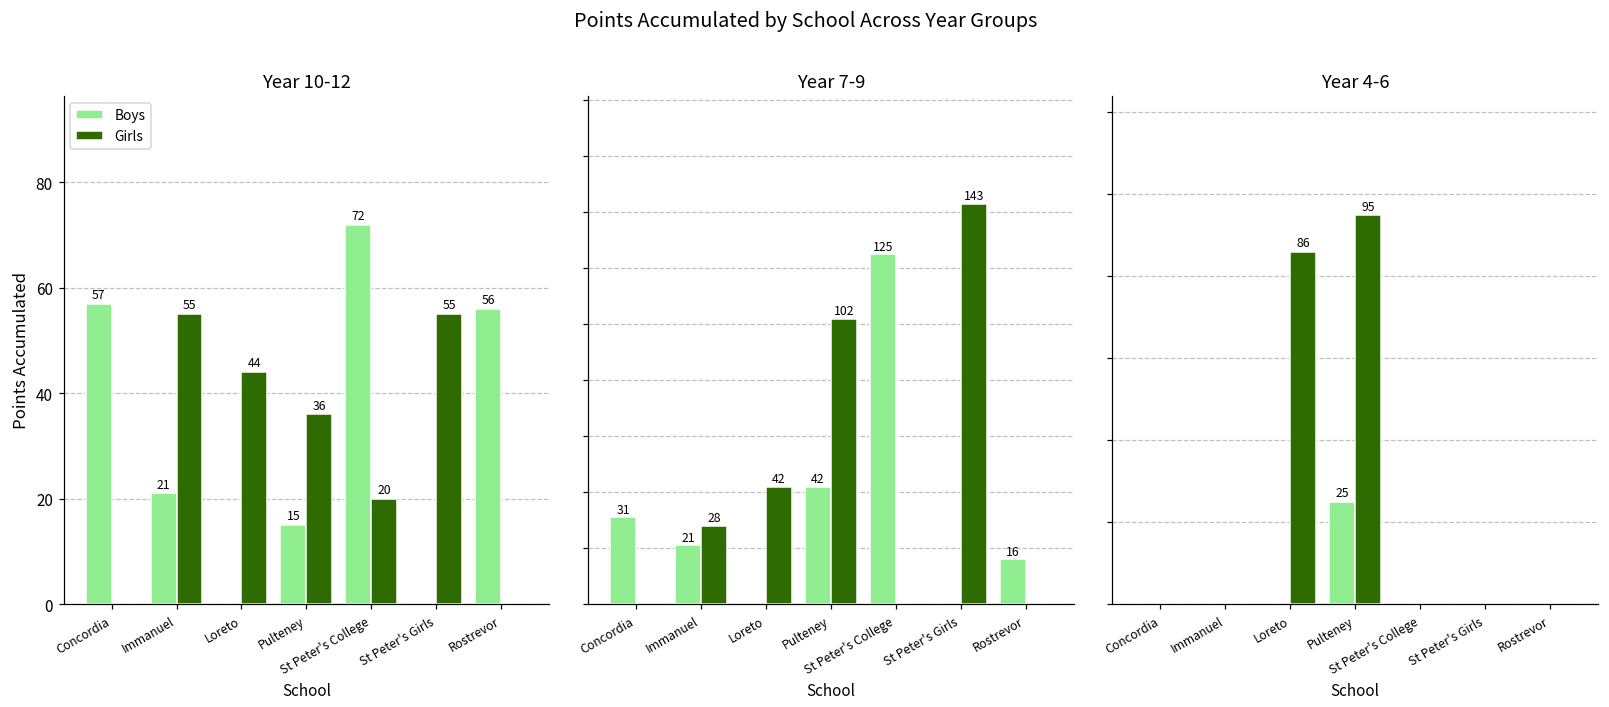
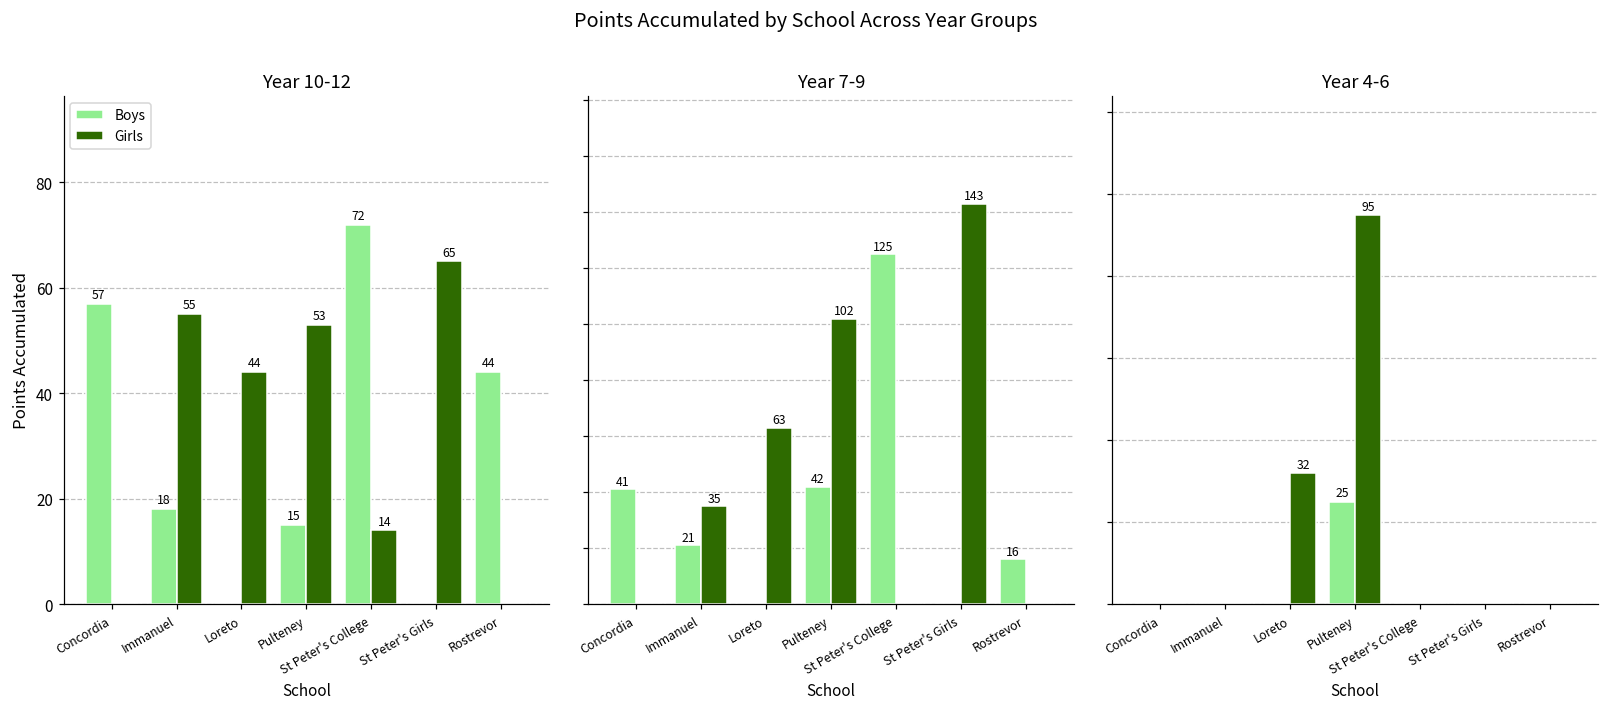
  {
    "Year 10-12": {
      "Boys": {
        "Concordia": 57,
-       "Immanuel": 21,
+       "Immanuel": 18,
        "Pulteney": 15,
        "St Peter's College": 72,
-       "Rostrevor": 56
+       "Rostrevor": 44
      },
      "Girls": {
        "Immanuel": 55,
        "Loreto": 44,
-       "Pulteney": 36,
-       "St Peter's College": 20,
-       "St Peter's Girls": 55
+       "Pulteney": 53,
+       "St Peter's College": 14,
+       "St Peter's Girls": 65
      }
    },
    "Year 7-9": {
      "Boys": {
-       "Concordia": 31,
+       "Concordia": 41,
        "Immanuel": 21,
        "Pulteney": 42,
        "St Peter's College": 125,
        "Rostrevor": 16
      },
      "Girls": {
-       "Immanuel": 28,
-       "Loreto": 42,
+       "Immanuel": 35,
+       "Loreto": 63,
        "Pulteney": 102,
        "St Peter's Girls": 143
      }
    },
    "Year 4-6": {
      "Boys": {
        "Pulteney": 25
      },
      "Girls": {
-       "Loreto": 86,
+       "Loreto": 32,
        "Pulteney": 95
      }
    }
  }
